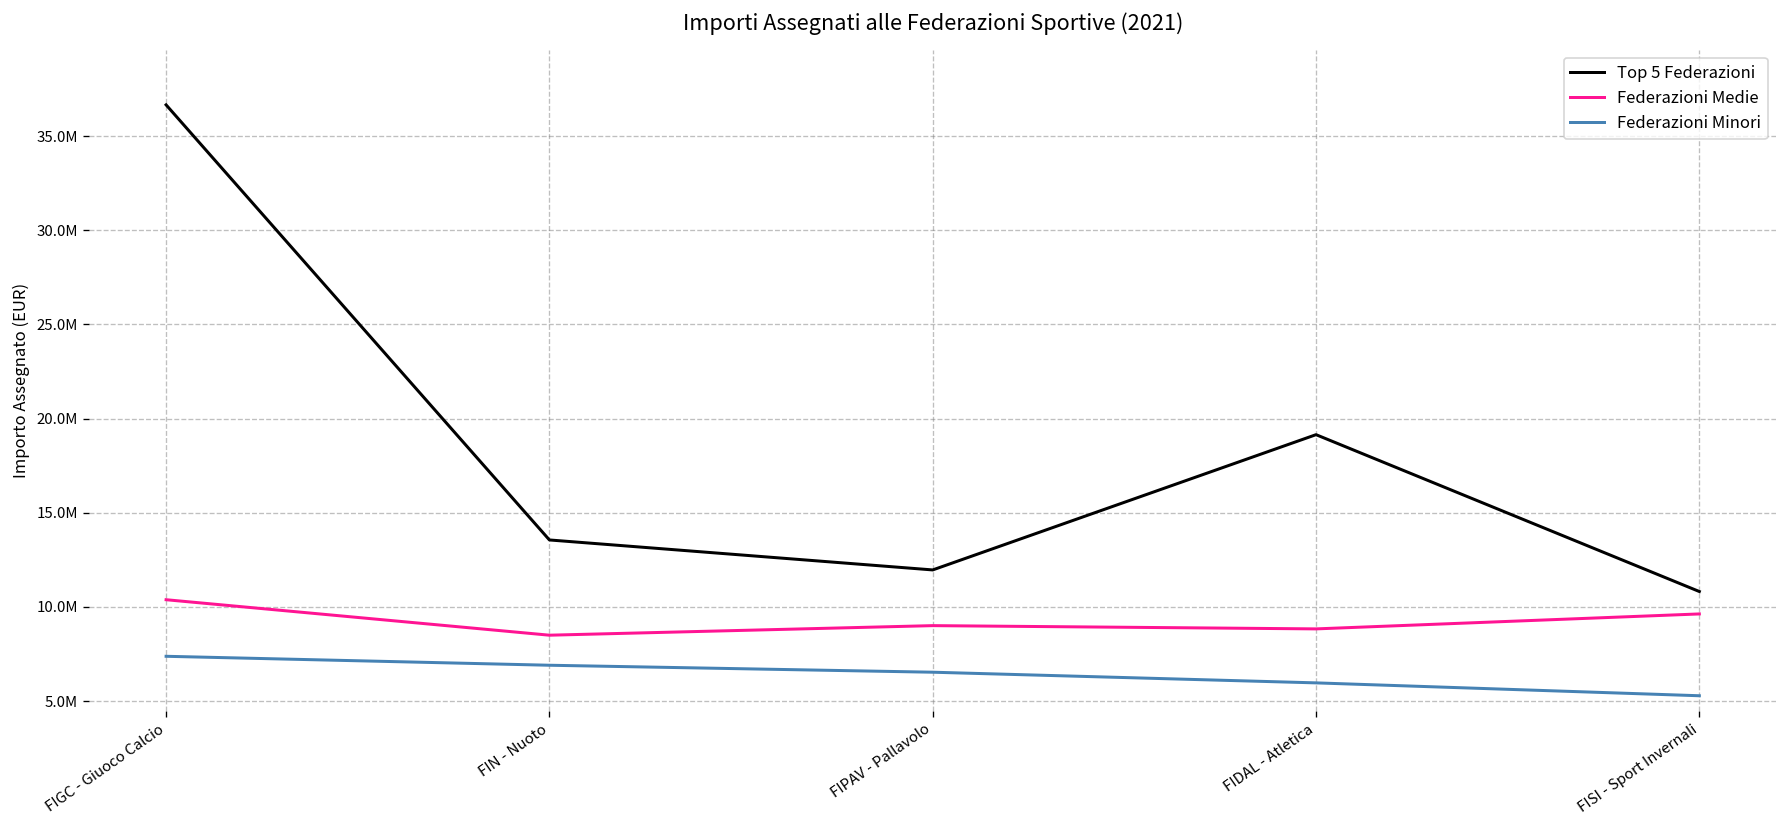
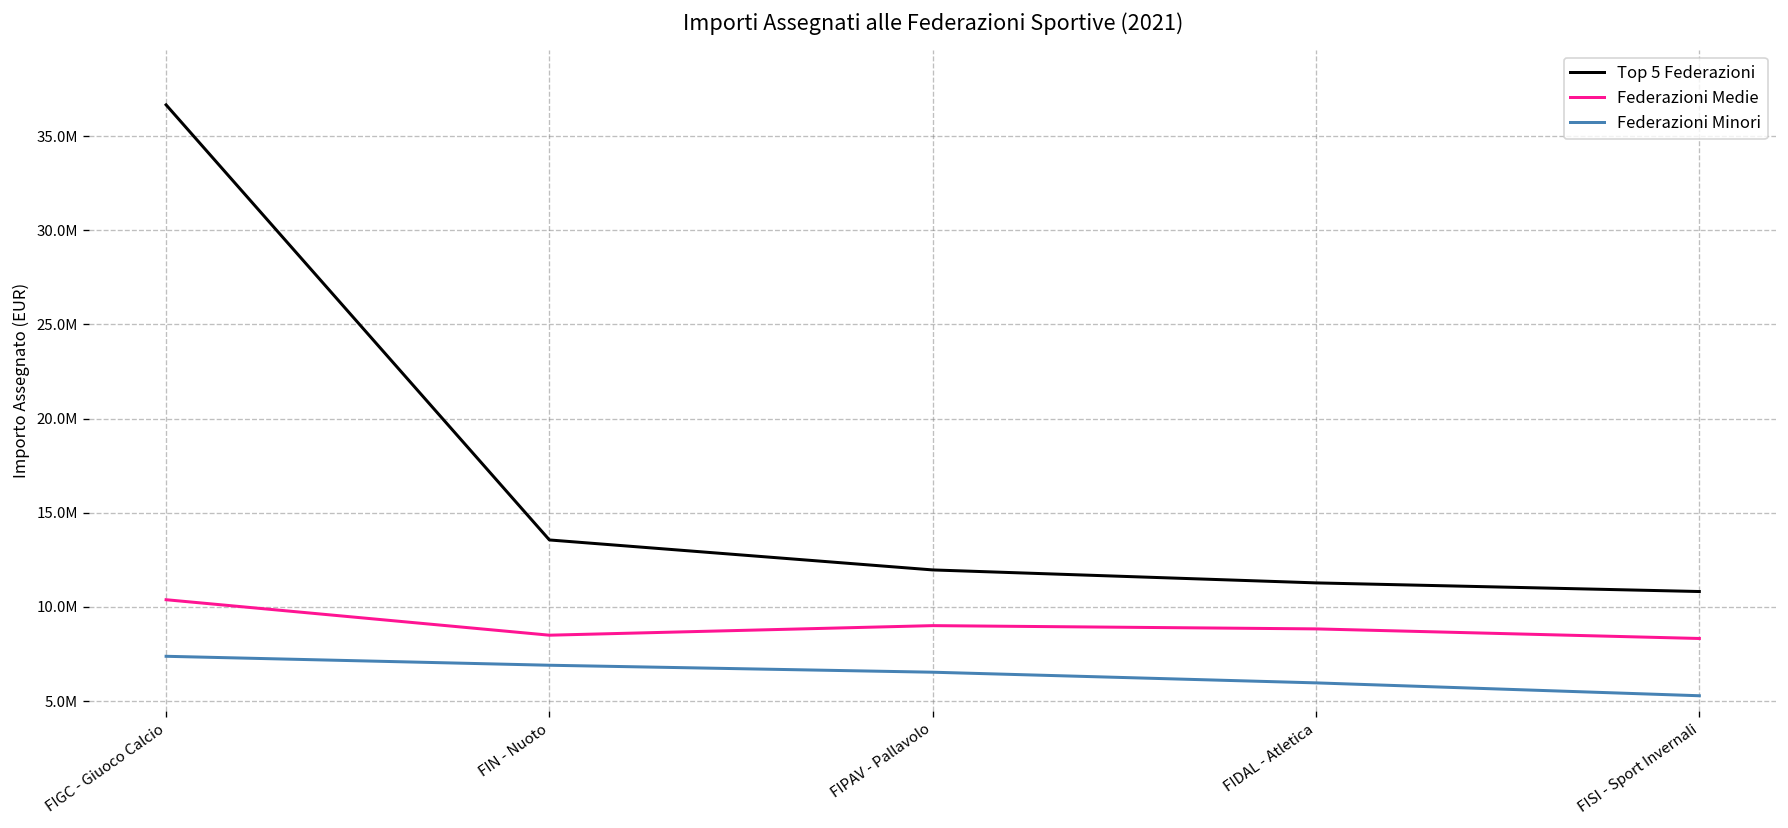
  {
    "Top 5 Federazioni": {
      "FIGC - Giuoco Calcio": 36700000,
      "FIN - Nuoto": 13600000,
      "FIPAV - Pallavolo": 12000000,
-     "FIDAL - Atletica": 19100000,
+     "FIDAL - Atletica": 11300000,
      "FISI - Sport Invernali": 10800000
    },
    "Federazioni Medie": {
      "FIGC - Giuoco Calcio": 10400000,
      "FIN - Nuoto": 8500000,
      "FIPAV - Pallavolo": 9000000,
      "FIDAL - Atletica": 8800000,
-     "FISI - Sport Invernali": 9600000
+     "FISI - Sport Invernali": 8300000
    },
    "Federazioni Minori": {
      "FIGC - Giuoco Calcio": 7400000,
      "FIN - Nuoto": 6900000,
      "FIPAV - Pallavolo": 6500000,
      "FIDAL - Atletica": 6000000,
      "FISI - Sport Invernali": 5300000
    }
  }
